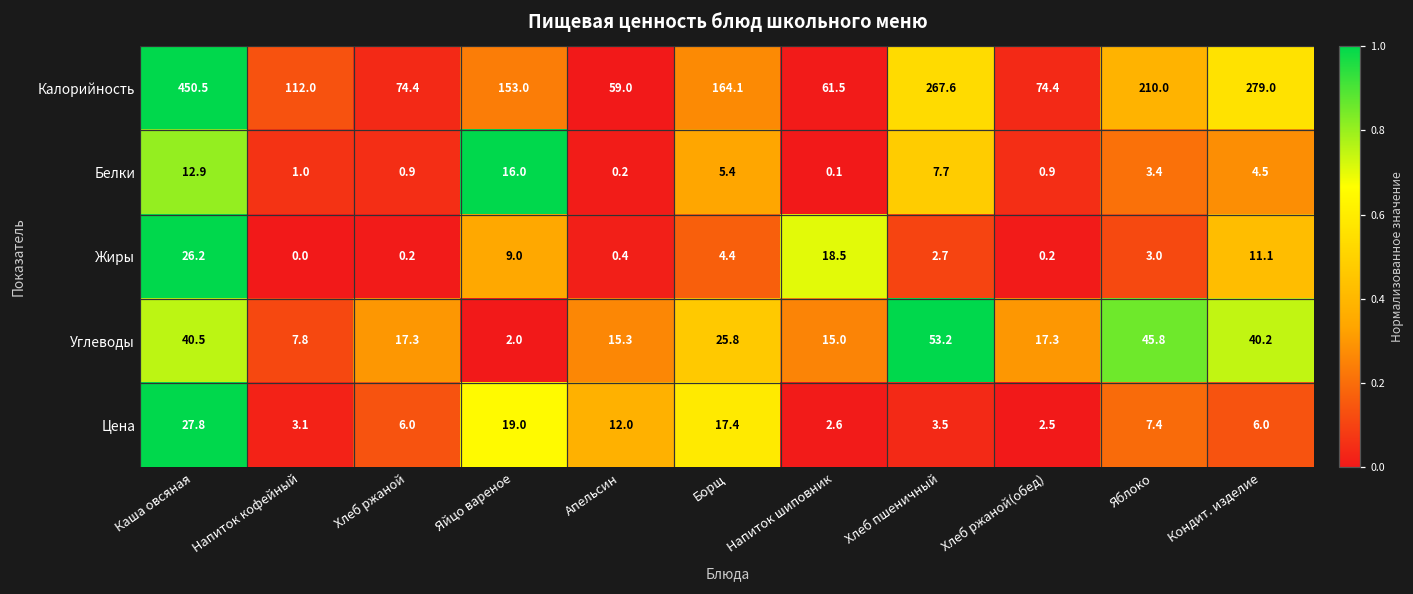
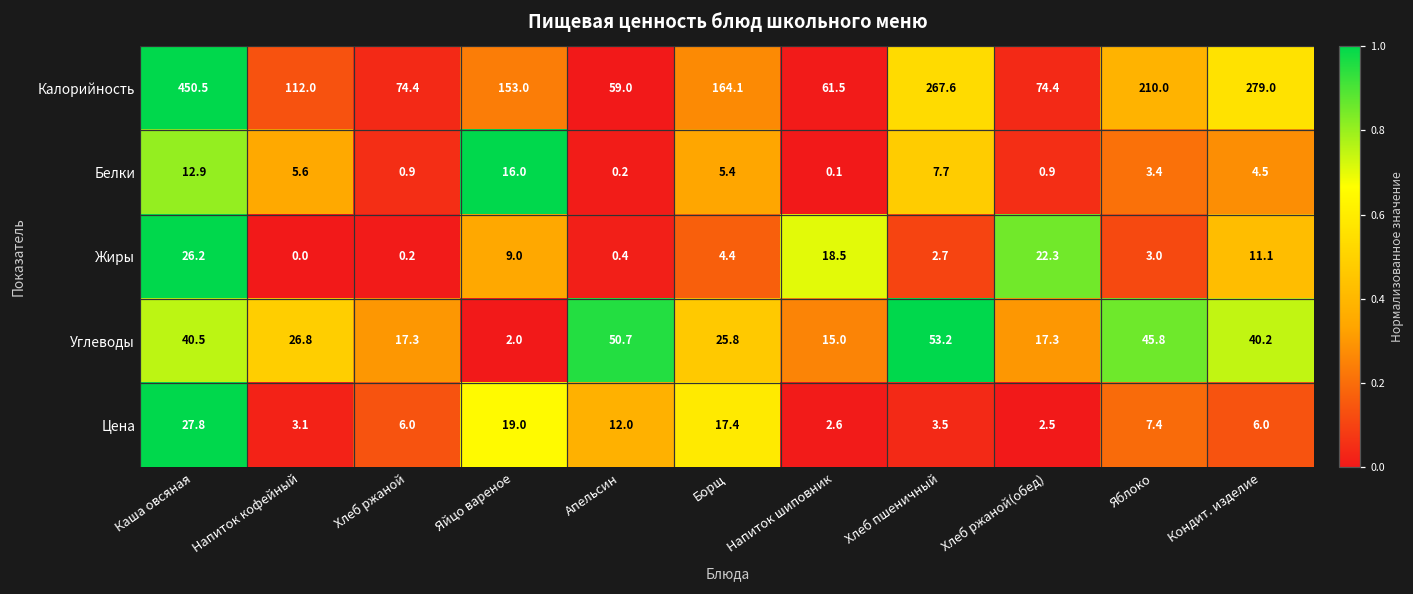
  {
    "Калорийность": {
      "Каша овсяная": 450.5,
      "Напиток кофейный": 112.0,
      "Хлеб ржаной": 74.4,
      "Яйцо вареное": 153.0,
      "Апельсин": 59.0,
      "Борщ": 164.1,
      "Напиток шиповник": 61.5,
      "Хлеб пшеничный": 267.6,
      "Хлеб ржаной(обед)": 74.4,
      "Яблоко": 210.0,
      "Кондит. изделие": 279.0
    },
    "Белки": {
      "Каша овсяная": 12.9,
-     "Напиток кофейный": 1.0,
+     "Напиток кофейный": 5.6,
      "Хлеб ржаной": 0.9,
      "Яйцо вареное": 16.0,
      "Апельсин": 0.2,
      "Борщ": 5.4,
      "Напиток шиповник": 0.1,
      "Хлеб пшеничный": 7.7,
      "Хлеб ржаной(обед)": 0.9,
      "Яблоко": 3.4,
      "Кондит. изделие": 4.5
    },
    "Жиры": {
      "Каша овсяная": 26.2,
      "Напиток кофейный": 0.0,
      "Хлеб ржаной": 0.2,
      "Яйцо вареное": 9.0,
      "Апельсин": 0.4,
      "Борщ": 4.4,
      "Напиток шиповник": 18.5,
      "Хлеб пшеничный": 2.7,
-     "Хлеб ржаной(обед)": 0.2,
+     "Хлеб ржаной(обед)": 22.3,
      "Яблоко": 3.0,
      "Кондит. изделие": 11.1
    },
    "Углеводы": {
      "Каша овсяная": 40.5,
-     "Напиток кофейный": 7.8,
+     "Напиток кофейный": 26.8,
      "Хлеб ржаной": 17.3,
      "Яйцо вареное": 2.0,
-     "Апельсин": 15.3,
+     "Апельсин": 50.7,
      "Борщ": 25.8,
      "Напиток шиповник": 15.0,
      "Хлеб пшеничный": 53.2,
      "Хлеб ржаной(обед)": 17.3,
      "Яблоко": 45.8,
      "Кондит. изделие": 40.2
    },
    "Цена": {
      "Каша овсяная": 27.8,
      "Напиток кофейный": 3.1,
      "Хлеб ржаной": 6.0,
      "Яйцо вареное": 19.0,
      "Апельсин": 12.0,
      "Борщ": 17.4,
      "Напиток шиповник": 2.6,
      "Хлеб пшеничный": 3.5,
      "Хлеб ржаной(обед)": 2.5,
      "Яблоко": 7.4,
      "Кондит. изделие": 6.0
    }
  }
